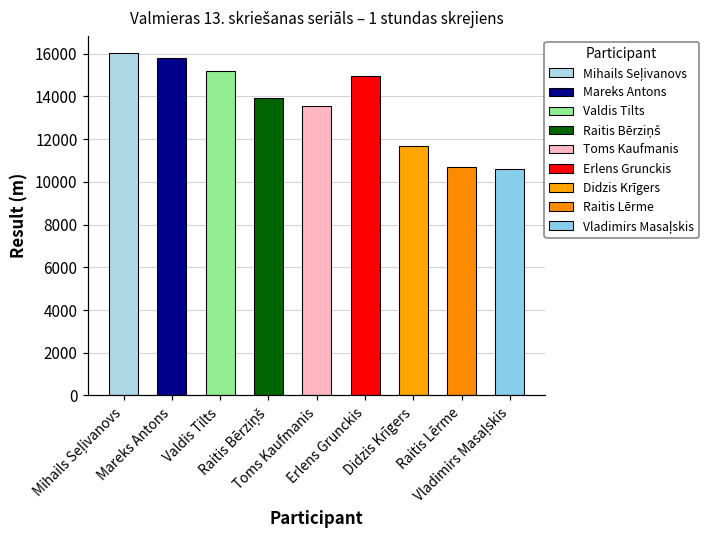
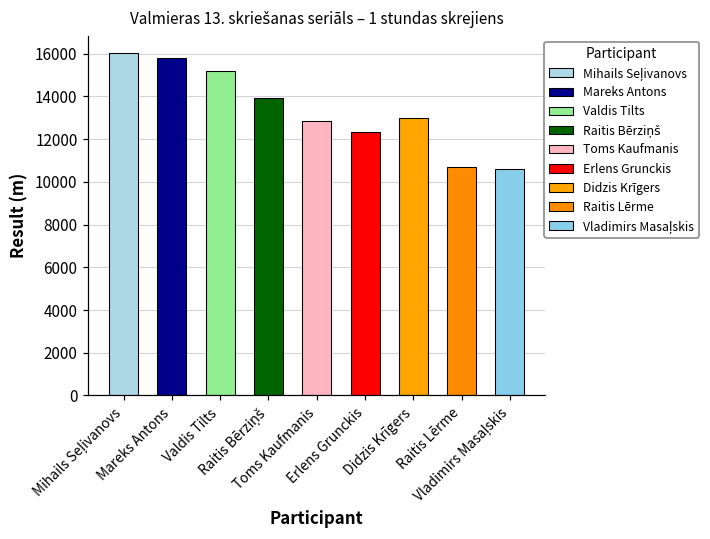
  {
    "Mihails Seļivanovs": 16000,
    "Mareks Antons": 15800,
    "Valdis Tilts": 15200,
    "Raitis Bērziņš": 13900,
-   "Toms Kaufmanis": 13600,
-   "Erlens Grunckis": 15000,
-   "Didzis Krīgers": 11700,
+   "Toms Kaufmanis": 12800,
+   "Erlens Grunckis": 12300,
+   "Didzis Krīgers": 13000,
    "Raitis Lērme": 10700,
    "Vladimirs Masaļskis": 10600
  }
